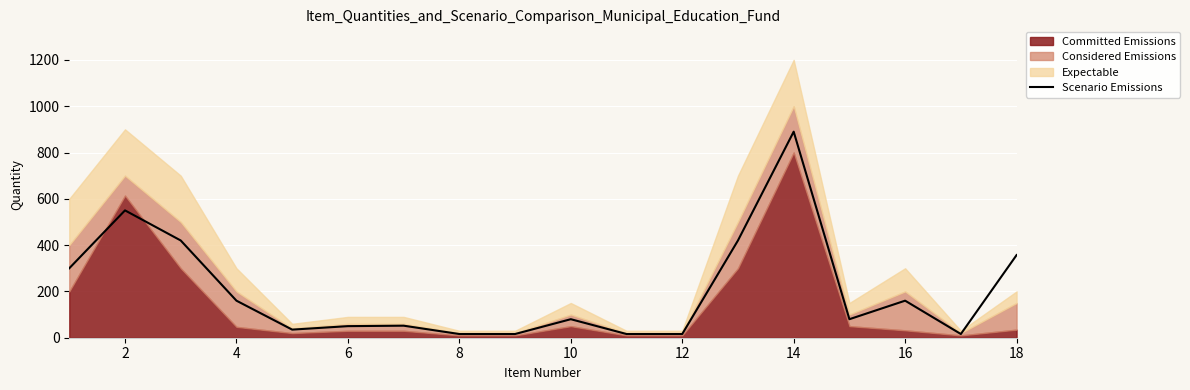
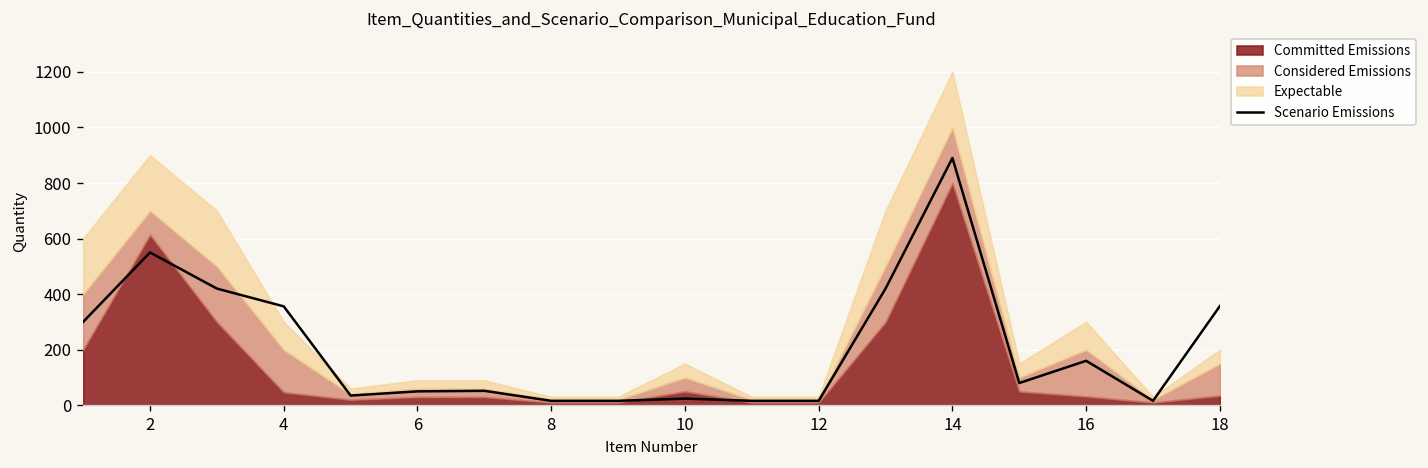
  {
    "Scenario Emissions": {
      "2": 550,
-     "4": 160,
-     "10": 80,
+     "4": 360,
+     "10": 20,
      "14": 890,
      "16": 160,
      "18": 360
    },
    "Committed Emissions": {
      "2": 610,
      "4": 50,
      "6": 30,
      "10": 50,
      "14": 800,
      "16": 30,
      "18": 40
    }
  }
